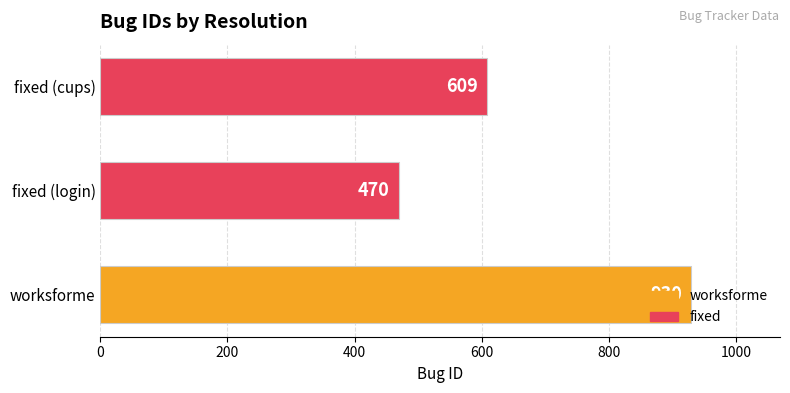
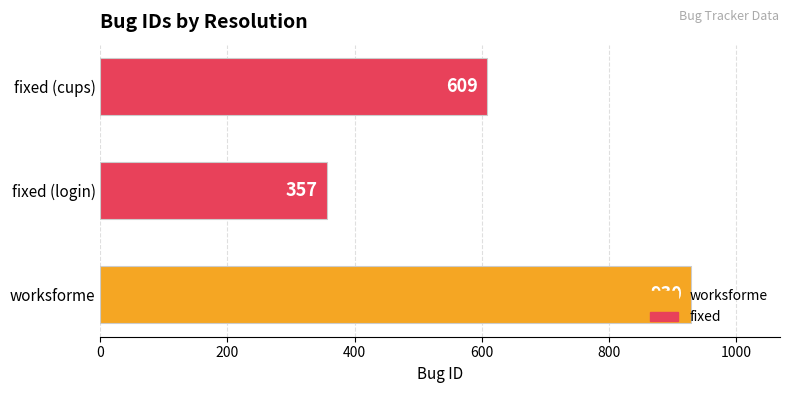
  {
    "fixed (cups)": 609,
-   "fixed (login)": 470,
+   "fixed (login)": 357,
    "worksforme": 930
  }
